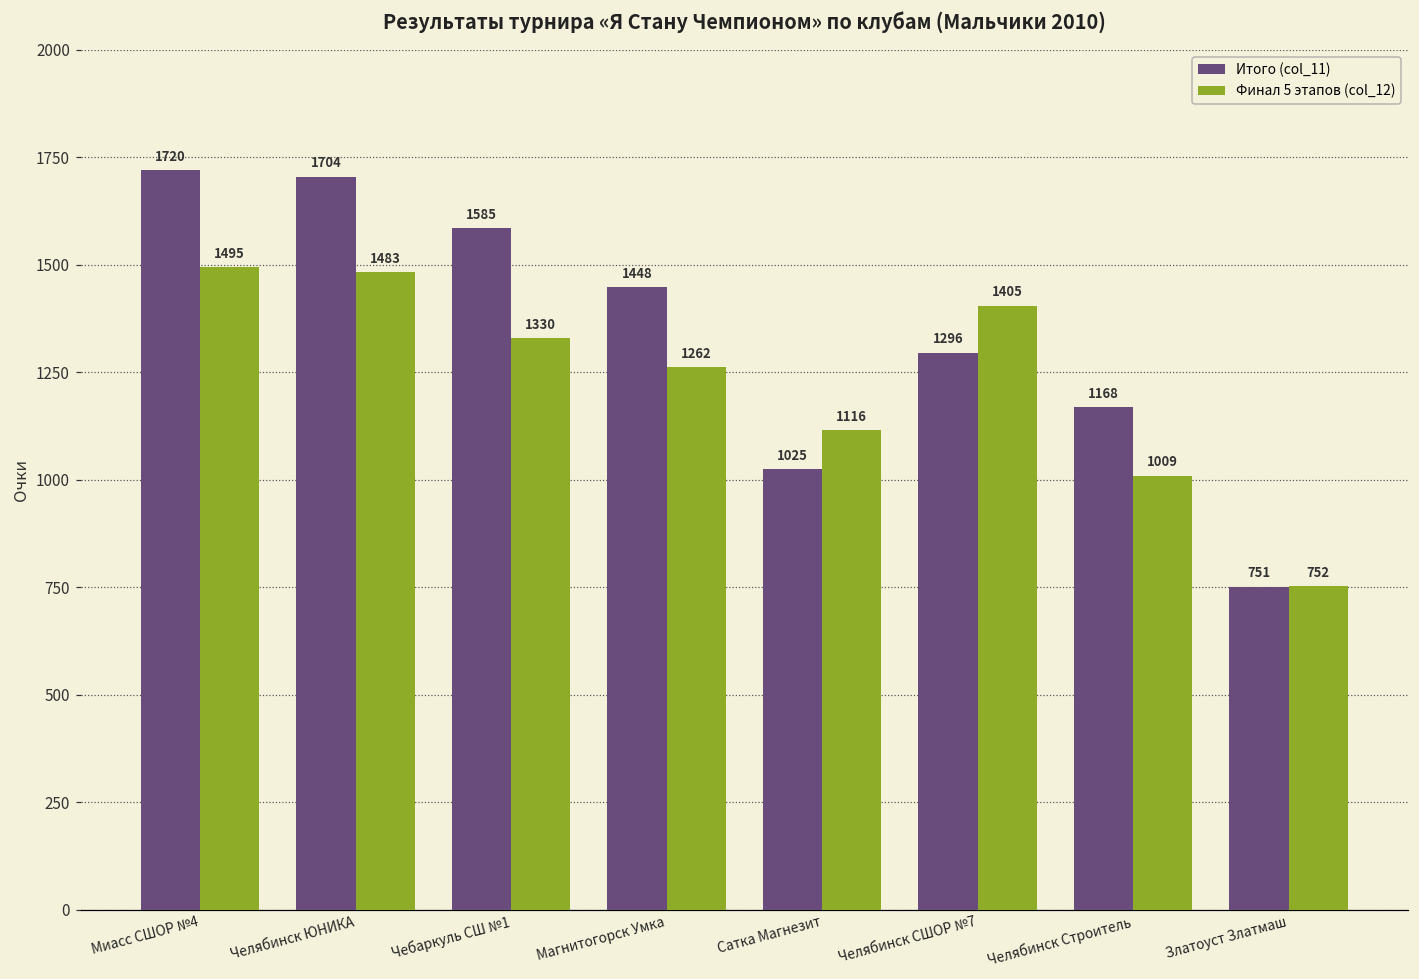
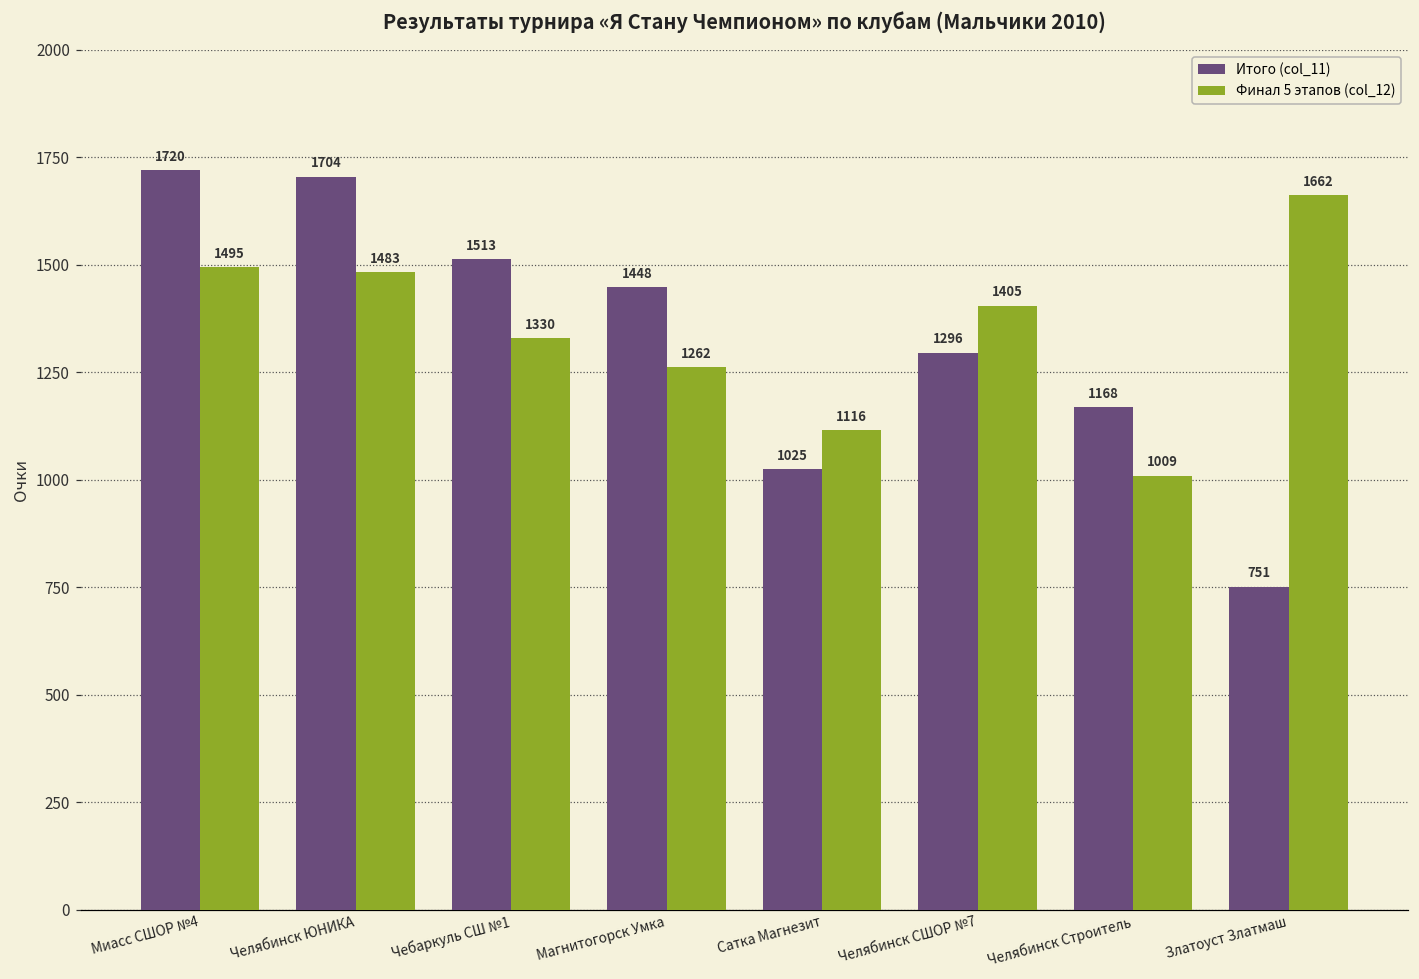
  {
    "Итого (col_11)": {
-     "Чебаркуль СШ №1": 1585,
+     "Чебаркуль СШ №1": 1513,
      "Магнитогорск Умка": 1448,
      "Сатка Магнезит": 1025,
      "Челябинск СШОР №7": 1296,
      "Златоуст Златмаш": 751
    },
    "Финал 5 этапов (col_12)": {
      "Миасс СШОР №4": 1495,
      "Челябинск ЮНИКА": 1483,
      "Чебаркуль СШ №1": 1330,
      "Магнитогорск Умка": 1262,
      "Сатка Магнезит": 1116,
      "Челябинск СШОР №7": 1405,
      "Челябинск Строитель": 1009,
-     "Златоуст Златмаш": 752
+     "Златоуст Златмаш": 1662
    }
  }
